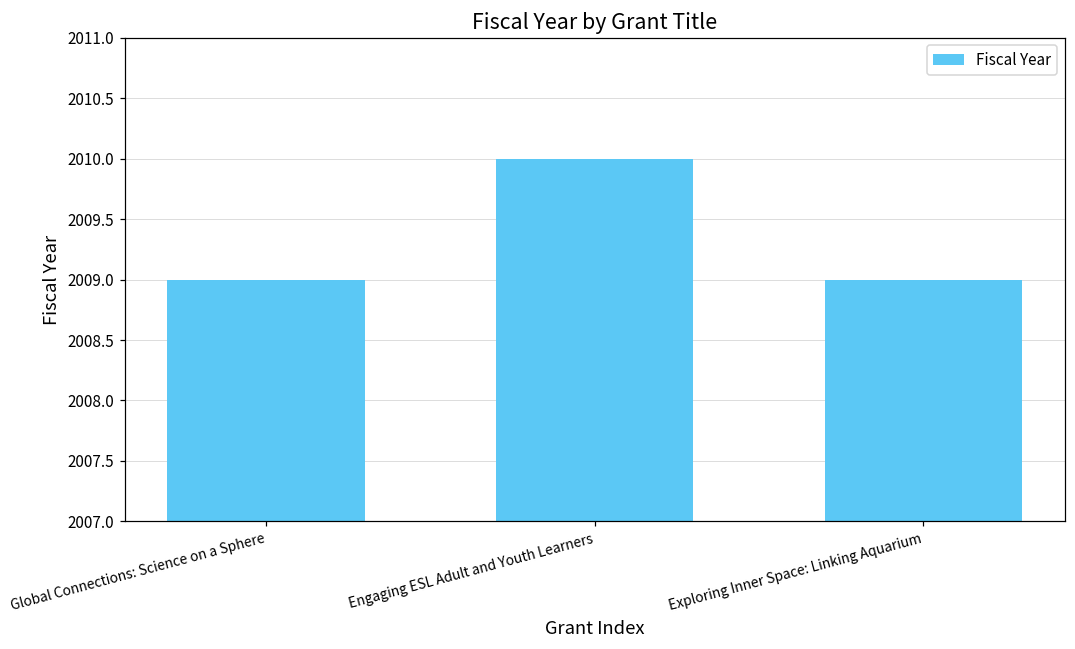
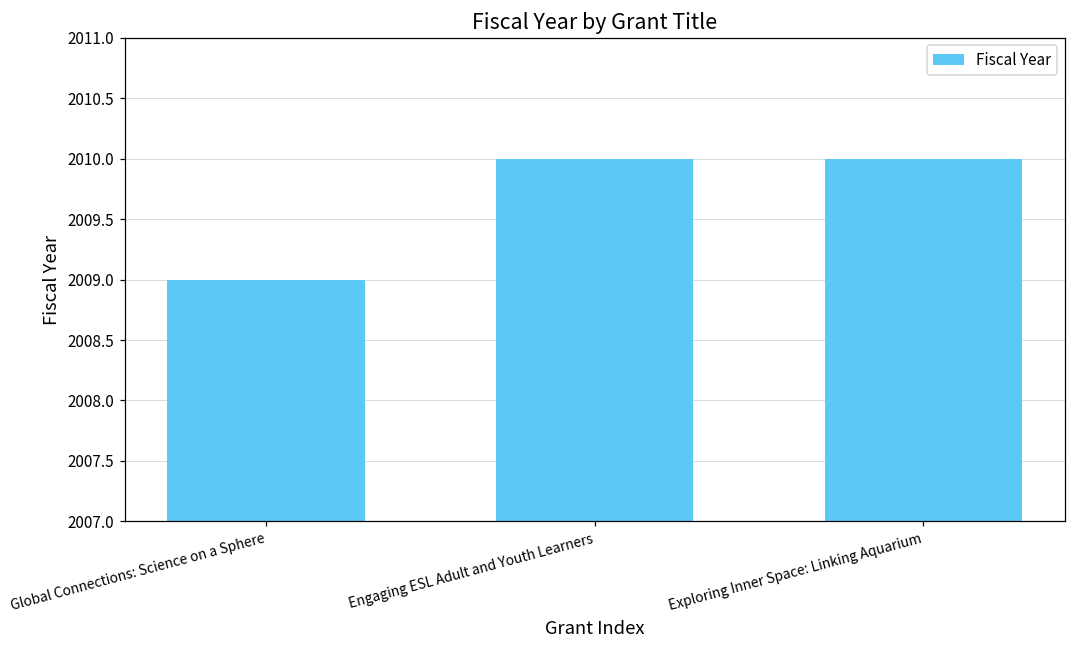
  {
    "Global Connections: Science on a Sphere": 2009,
    "Engaging ESL Adult and Youth Learners": 2010,
-   "Exploring Inner Space: Linking Aquarium": 2009
+   "Exploring Inner Space: Linking Aquarium": 2010
  }
